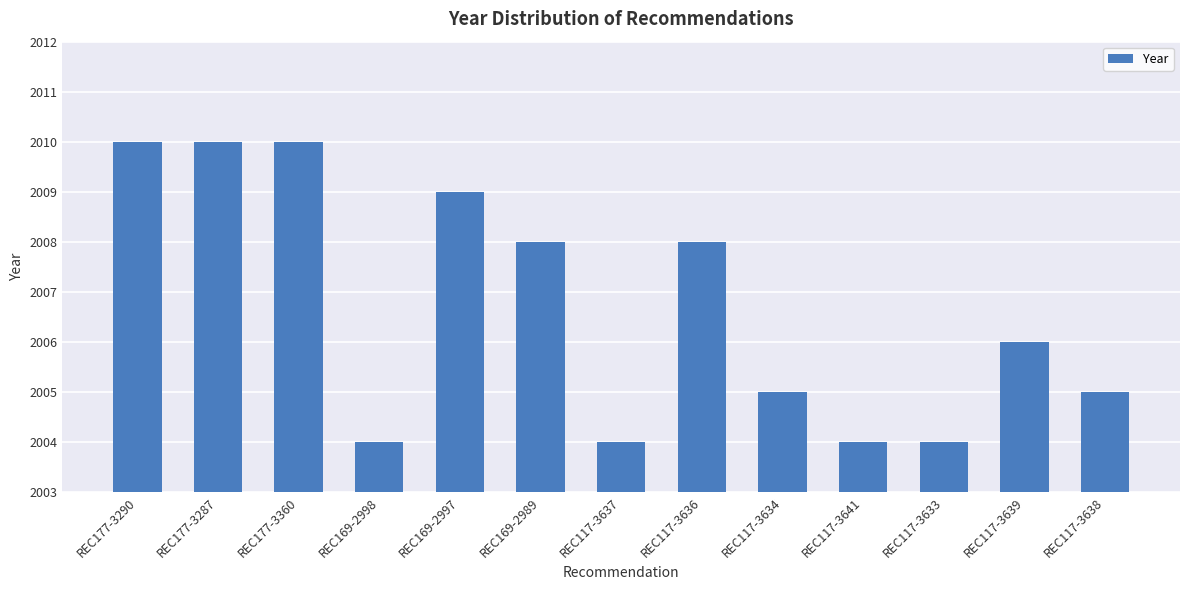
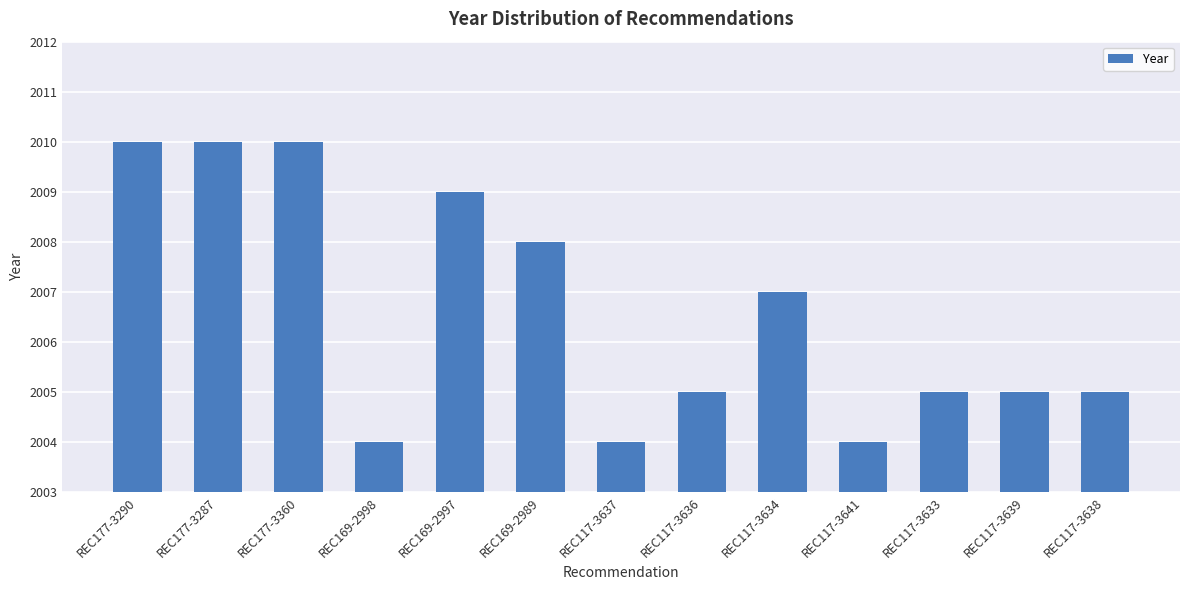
  {
    "REC177-3290": 2010,
    "REC177-3287": 2010,
    "REC177-3360": 2010,
    "REC169-2998": 2004,
    "REC169-2997": 2009,
    "REC169-2989": 2008,
    "REC117-3637": 2004,
-   "REC117-3636": 2008,
-   "REC117-3634": 2005,
+   "REC117-3636": 2005,
+   "REC117-3634": 2007,
    "REC117-3641": 2004,
-   "REC117-3633": 2004,
-   "REC117-3639": 2006,
+   "REC117-3633": 2005,
+   "REC117-3639": 2005,
    "REC117-3638": 2005
  }
